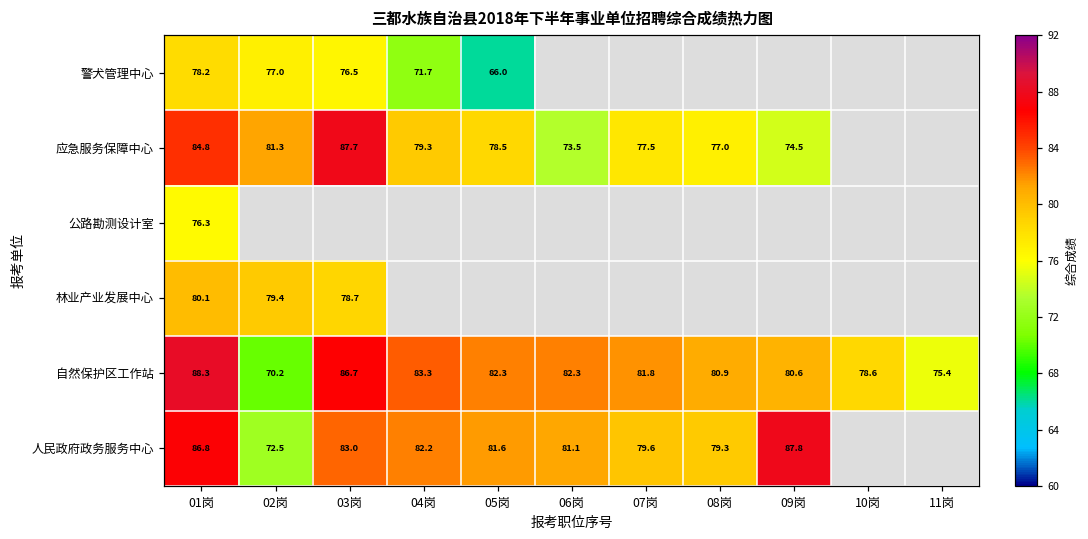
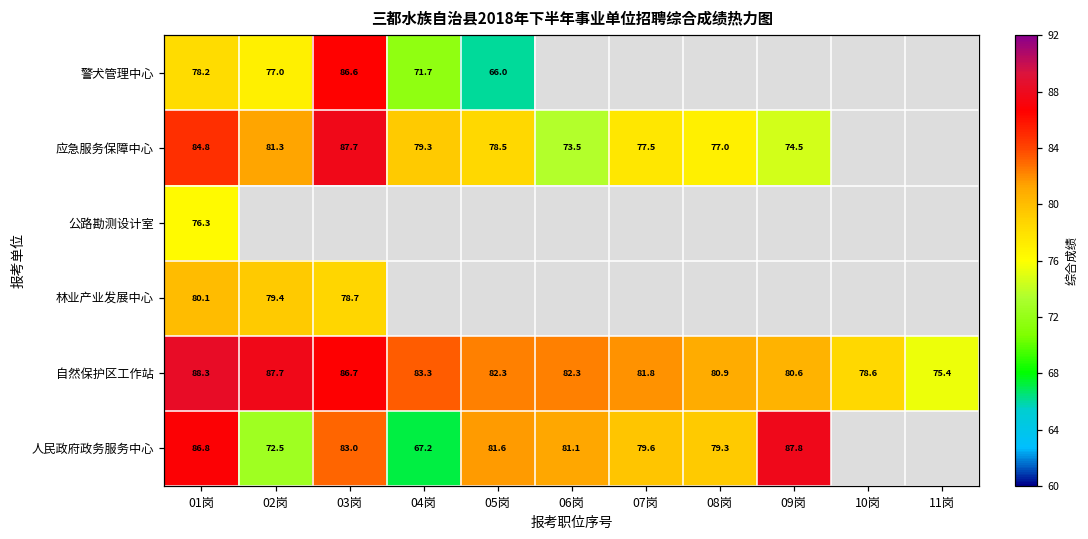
  {
    "警犬管理中心": {
      "01岗": 78.2,
      "02岗": 77.0,
-     "03岗": 76.5,
+     "03岗": 86.6,
      "04岗": 71.7,
      "05岗": 66.0
    },
    "应急服务保障中心": {
      "01岗": 84.8,
      "02岗": 81.3,
      "03岗": 87.7,
      "04岗": 79.3,
      "05岗": 78.5,
      "06岗": 73.5,
      "07岗": 77.5,
      "08岗": 77.0,
      "09岗": 74.5
    },
    "公路勘测设计室": {
      "01岗": 76.3
    },
    "林业产业发展中心": {
      "01岗": 80.1,
      "02岗": 79.4,
      "03岗": 78.7
    },
    "自然保护区工作站": {
      "01岗": 88.3,
-     "02岗": 70.2,
+     "02岗": 87.7,
      "03岗": 86.7,
      "04岗": 83.3,
      "05岗": 82.3,
      "06岗": 82.3,
      "07岗": 81.8,
      "08岗": 80.9,
      "09岗": 80.6,
      "10岗": 78.6,
      "11岗": 75.4
    },
    "人民政府政务服务中心": {
      "01岗": 86.8,
      "02岗": 72.5,
      "03岗": 83.0,
-     "04岗": 82.2,
+     "04岗": 67.2,
      "05岗": 81.6,
      "06岗": 81.1,
      "07岗": 79.6,
      "08岗": 79.3,
      "09岗": 87.8
    }
  }
